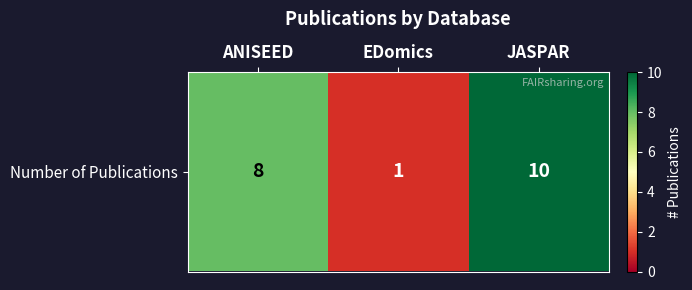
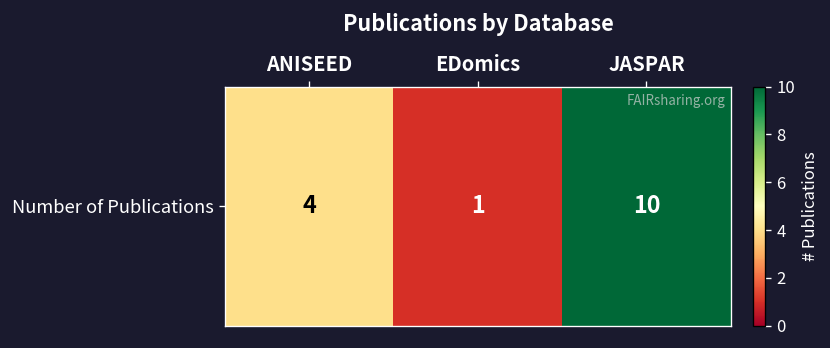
  {
    "Number of Publications": {
-     "ANISEED": 8,
+     "ANISEED": 4,
      "EDomics": 1
    }
  }
